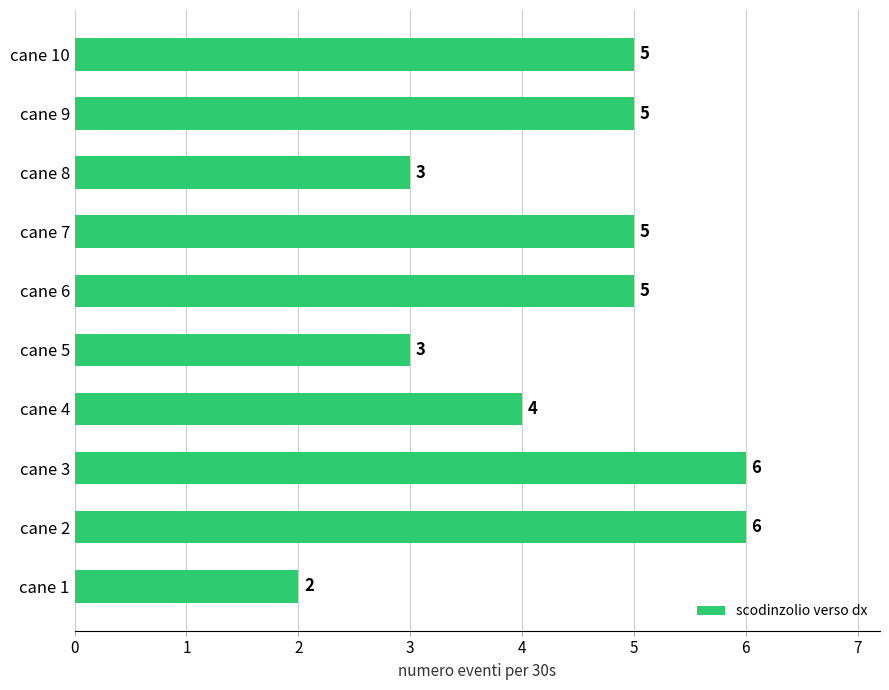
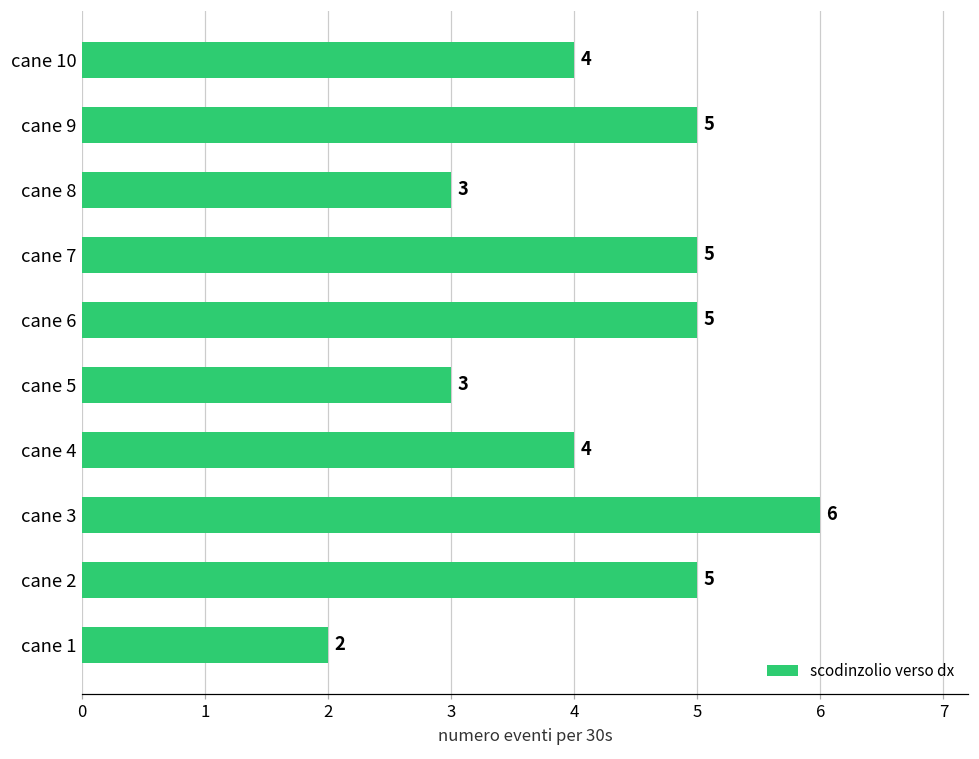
  {
-   "cane 10": 5,
+   "cane 10": 4,
    "cane 9": 5,
    "cane 8": 3,
    "cane 7": 5,
    "cane 6": 5,
    "cane 5": 3,
    "cane 4": 4,
    "cane 3": 6,
-   "cane 2": 6,
+   "cane 2": 5,
    "cane 1": 2
  }
